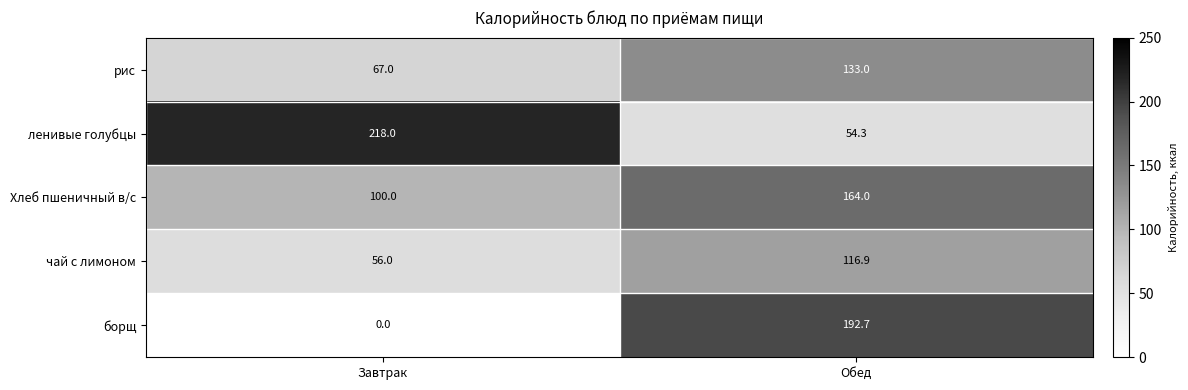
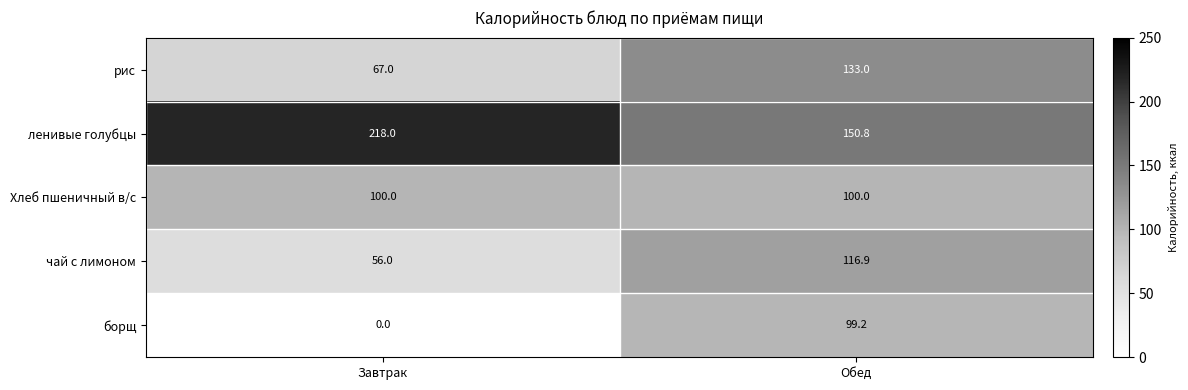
  {
    "рис": {
      "Завтрак": 67.0,
      "Обед": 133.0
    },
    "ленивые голубцы": {
      "Завтрак": 218.0,
-     "Обед": 54.3
+     "Обед": 150.8
    },
    "Хлеб пшеничный в/с": {
      "Завтрак": 100.0,
-     "Обед": 164.0
+     "Обед": 100.0
    },
    "чай с лимоном": {
      "Завтрак": 56.0,
      "Обед": 116.9
    },
    "борщ": {
      "Завтрак": 0.0,
-     "Обед": 192.7
+     "Обед": 99.2
    }
  }
